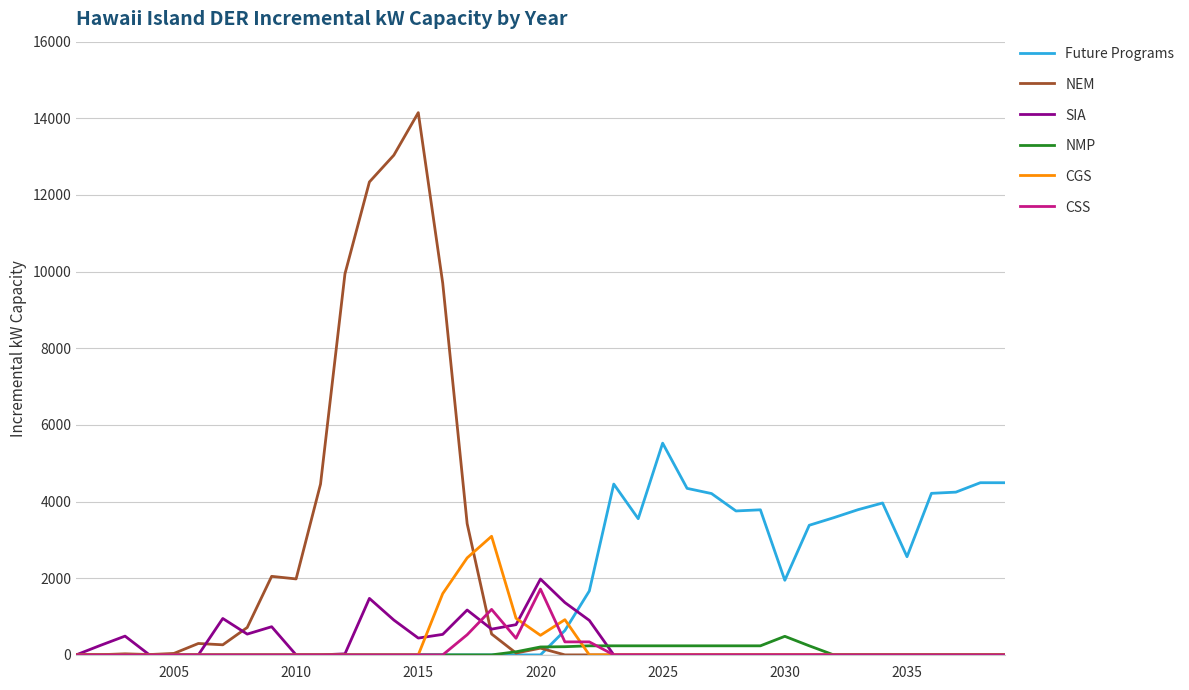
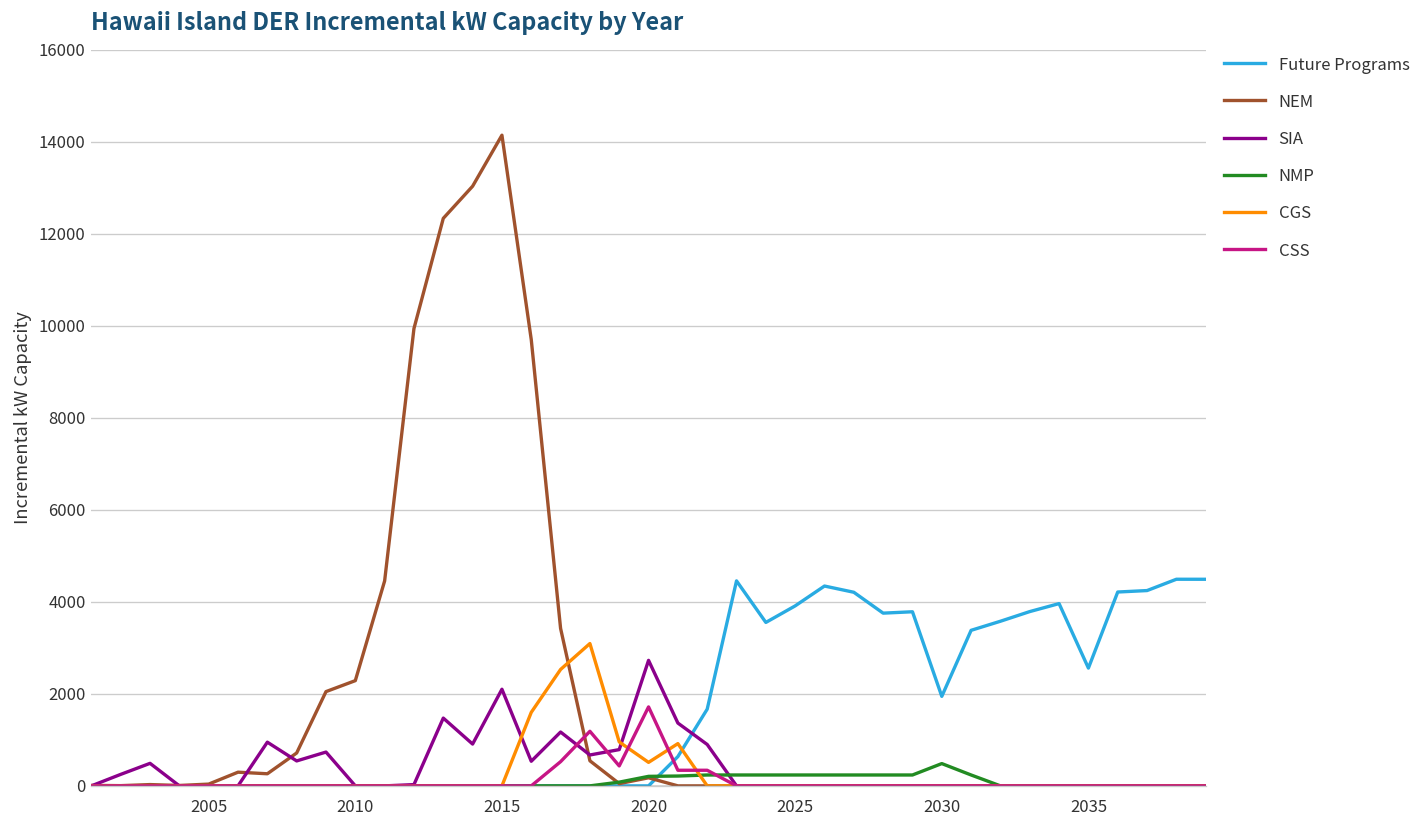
  {
    "Future Programs": {
      "2020": 0,
-     "2025": 5500,
+     "2025": 3900,
      "2030": 1900,
      "2035": 2600
    },
    "NEM": {
-     "2010": 2000,
+     "2010": 2300,
      "2015": 14100
    },
    "SIA": {
-     "2015": 400,
-     "2020": 2000
+     "2015": 2100,
+     "2020": 2700
    },
    "NMP": {
      "2025": 200,
      "2030": 500
    },
    "CGS": {
      "2020": 500
    },
    "CSS": {
      "2020": 1700
    }
  }
